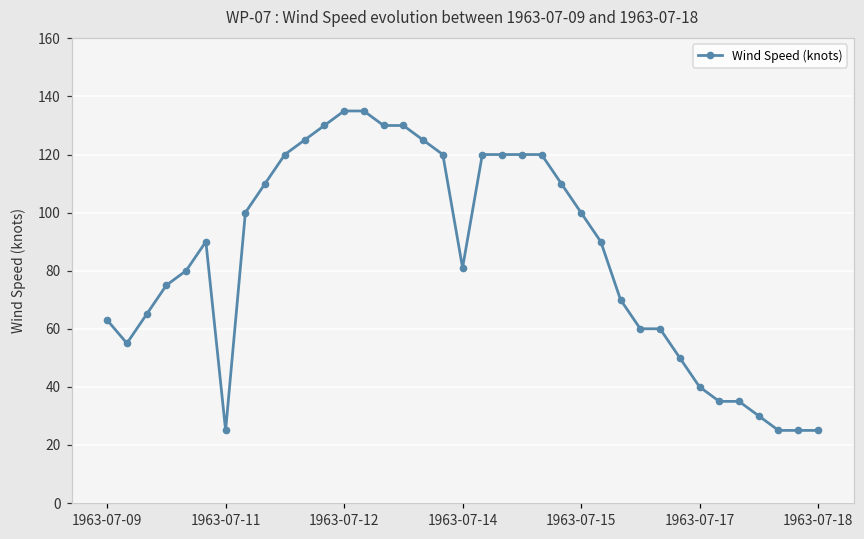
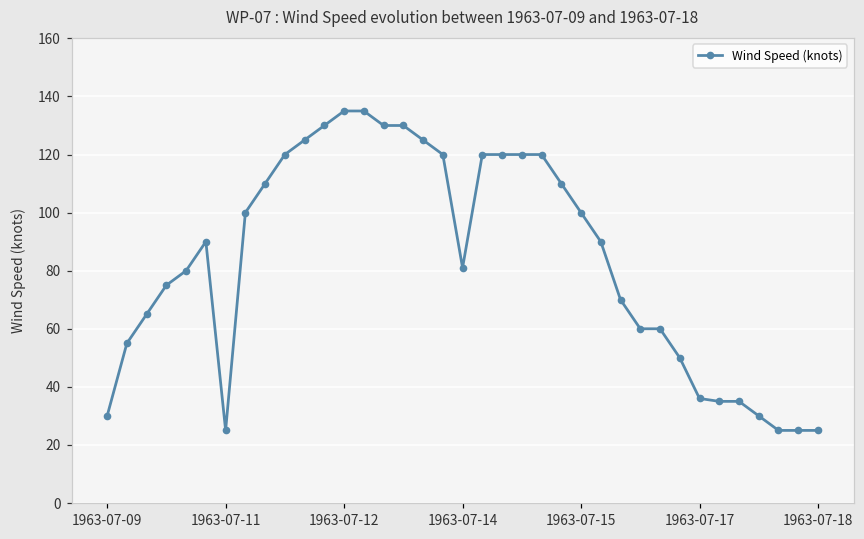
  {
-   "1963-07-09": 63,
+   "1963-07-09": 30,
    "1963-07-11": 25,
    "1963-07-12": 135,
    "1963-07-14": 81,
    "1963-07-15": 100,
-   "1963-07-17": 40,
+   "1963-07-17": 36,
    "1963-07-18": 25
  }
